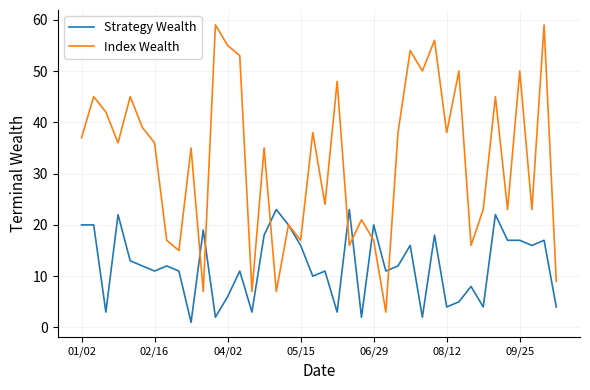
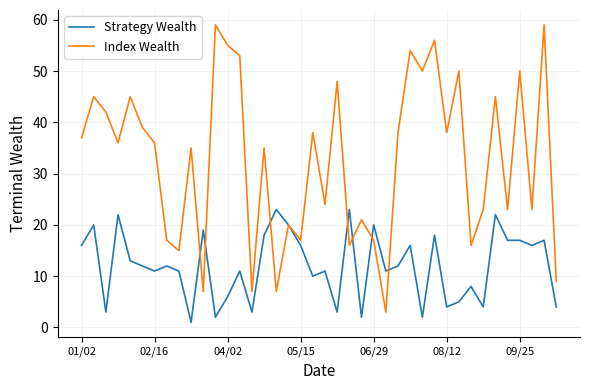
  {
    "Strategy Wealth": {
-     "01/02": 20,
+     "01/02": 16,
      "02/16": 11,
      "04/02": 6,
      "05/15": 16,
      "06/29": 20,
      "08/12": 4,
      "09/25": 17
    },
    "Index Wealth": {
      "01/02": 37,
      "02/16": 36,
      "04/02": 55,
      "05/15": 17,
      "06/29": 17,
      "08/12": 38,
      "09/25": 50
    }
  }
